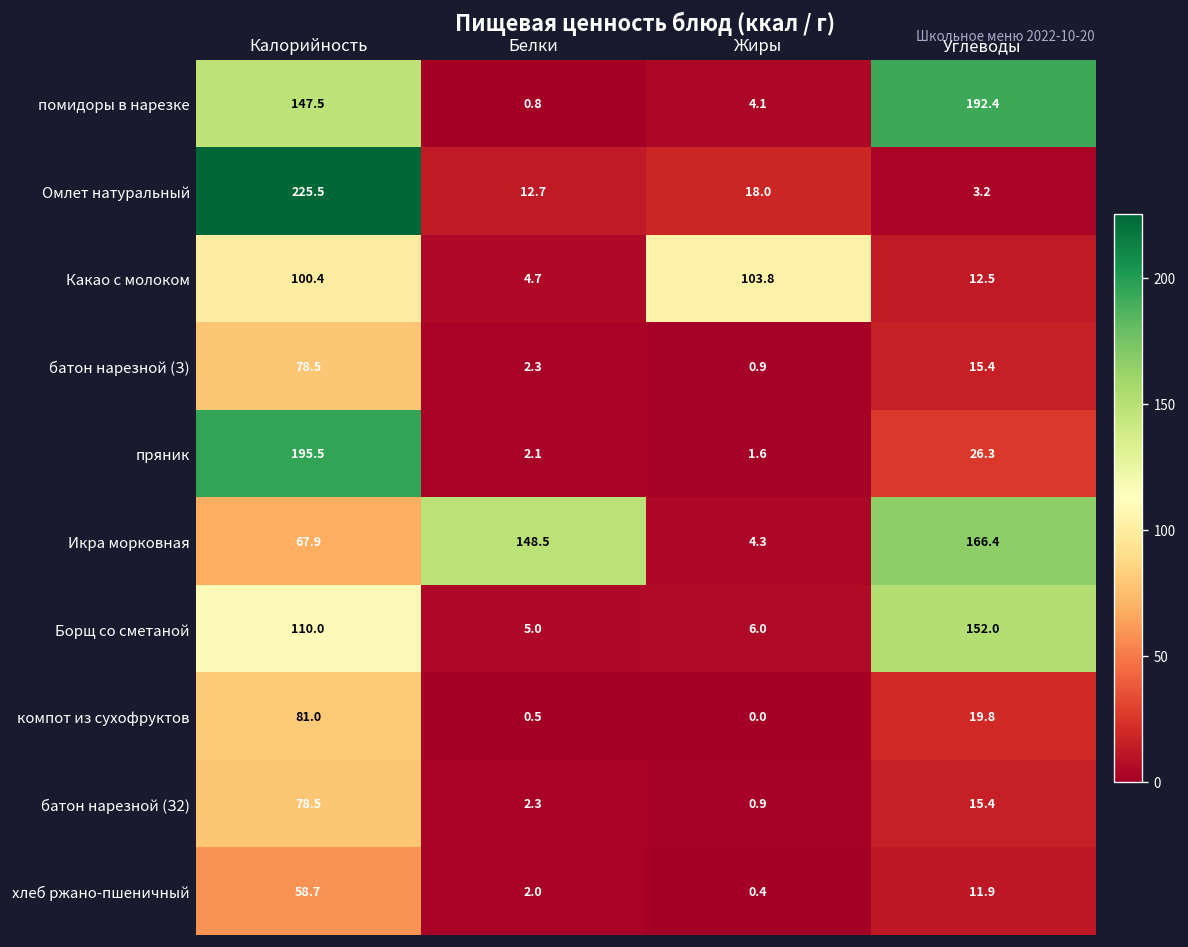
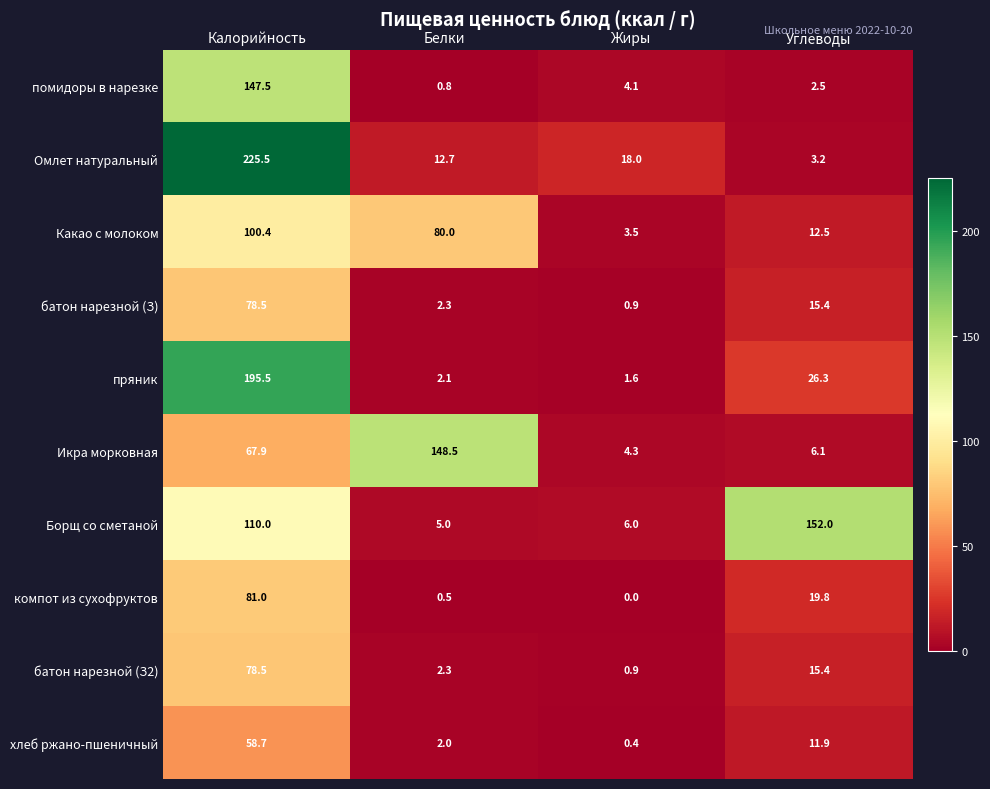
  {
    "помидоры в нарезке": {
      "Калорийность": 147.5,
      "Белки": 0.8,
      "Жиры": 4.1,
-     "Углеводы": 192.4
+     "Углеводы": 2.5
    },
    "Омлет натуральный": {
      "Калорийность": 225.5,
      "Белки": 12.7,
      "Жиры": 18.0,
      "Углеводы": 3.2
    },
    "Какао с молоком": {
      "Калорийность": 100.4,
-     "Белки": 4.7,
-     "Жиры": 103.8,
+     "Белки": 80.0,
+     "Жиры": 3.5,
      "Углеводы": 12.5
    },
    "батон нарезной (З)": {
      "Калорийность": 78.5,
      "Белки": 2.3,
      "Жиры": 0.9,
      "Углеводы": 15.4
    },
    "пряник": {
      "Калорийность": 195.5,
      "Белки": 2.1,
      "Жиры": 1.6,
      "Углеводы": 26.3
    },
    "Икра морковная": {
      "Калорийность": 67.9,
      "Белки": 148.5,
      "Жиры": 4.3,
-     "Углеводы": 166.4
+     "Углеводы": 6.1
    },
    "Борщ со сметаной": {
      "Калорийность": 110.0,
      "Белки": 5.0,
      "Жиры": 6.0,
      "Углеводы": 152.0
    },
    "компот из сухофруктов": {
      "Калорийность": 81.0,
      "Белки": 0.5,
      "Жиры": 0.0,
      "Углеводы": 19.8
    },
    "батон нарезной (З2)": {
      "Калорийность": 78.5,
      "Белки": 2.3,
      "Жиры": 0.9,
      "Углеводы": 15.4
    },
    "хлеб ржано-пшеничный": {
      "Калорийность": 58.7,
      "Белки": 2.0,
      "Жиры": 0.4,
      "Углеводы": 11.9
    }
  }
